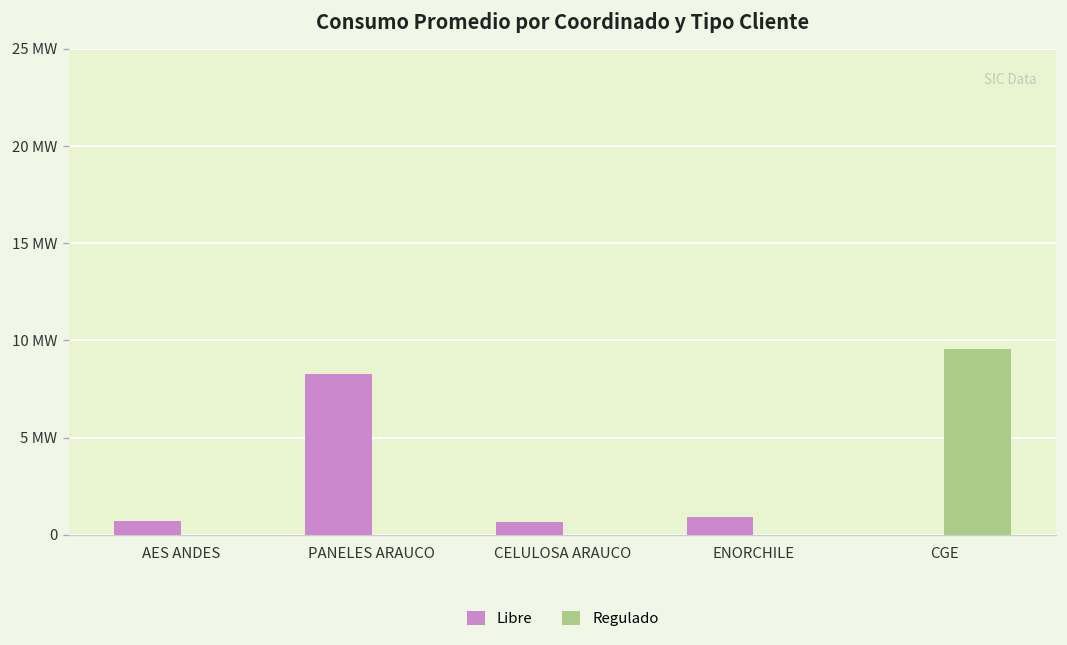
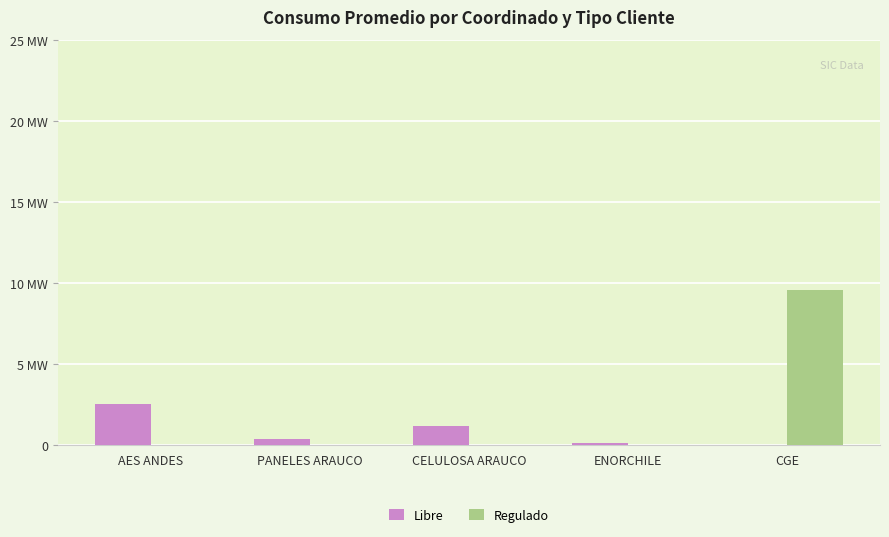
  {
    "Libre": {
-     "AES ANDES": "0.7 MW",
-     "PANELES ARAUCO": "8.3 MW",
-     "CELULOSA ARAUCO": "0.7 MW",
-     "ENORCHILE": "0.9 MW",
+     "AES ANDES": "2.5 MW",
+     "PANELES ARAUCO": "0.4 MW",
+     "CELULOSA ARAUCO": "1.2 MW",
+     "ENORCHILE": "0.1 MW",
      "CGE": "0.0 MW"
    },
    "Regulado": {
      "AES ANDES": "0.0 MW",
      "PANELES ARAUCO": "0.0 MW",
      "CELULOSA ARAUCO": "0.0 MW",
      "ENORCHILE": "0.0 MW",
      "CGE": "9.6 MW"
    }
  }
